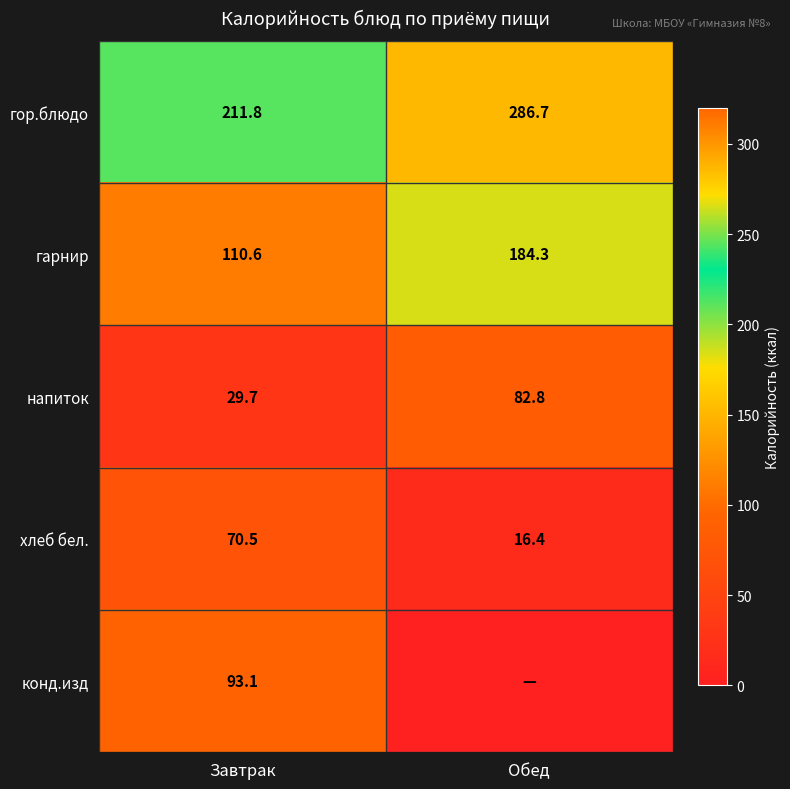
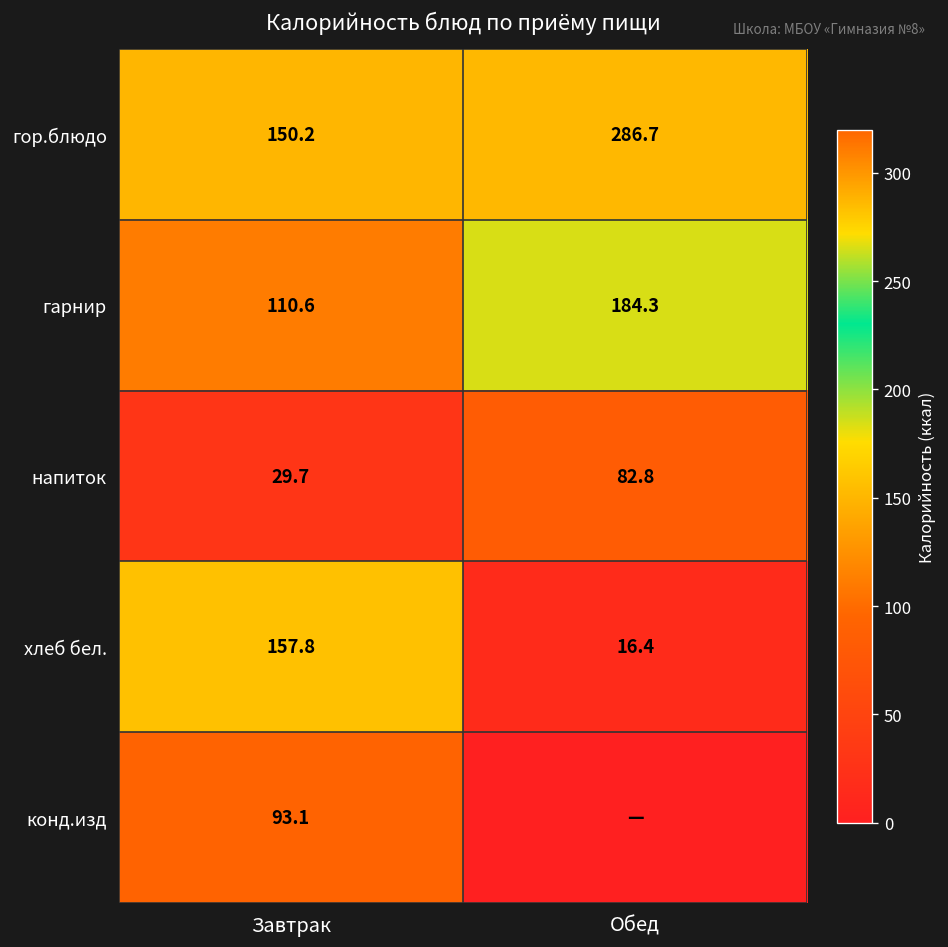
  {
    "гор.блюдо": {
-     "Завтрак": 211.8,
+     "Завтрак": 150.2,
      "Обед": 286.7
    },
    "гарнир": {
      "Завтрак": 110.6,
      "Обед": 184.3
    },
    "напиток": {
      "Завтрак": 29.7,
      "Обед": 82.8
    },
    "хлеб бел.": {
-     "Завтрак": 70.5,
+     "Завтрак": 157.8,
      "Обед": 16.4
    },
    "конд.изд": {
      "Завтрак": 93.1
    }
  }
